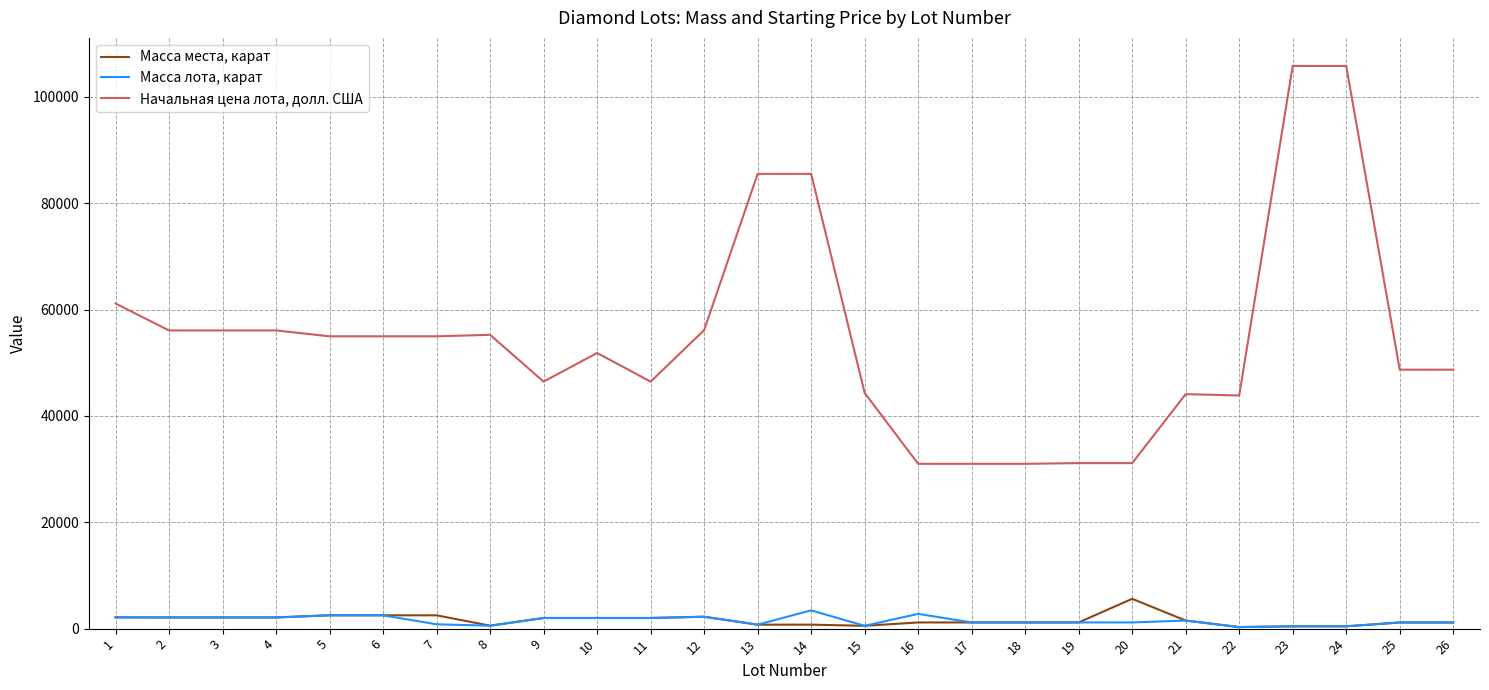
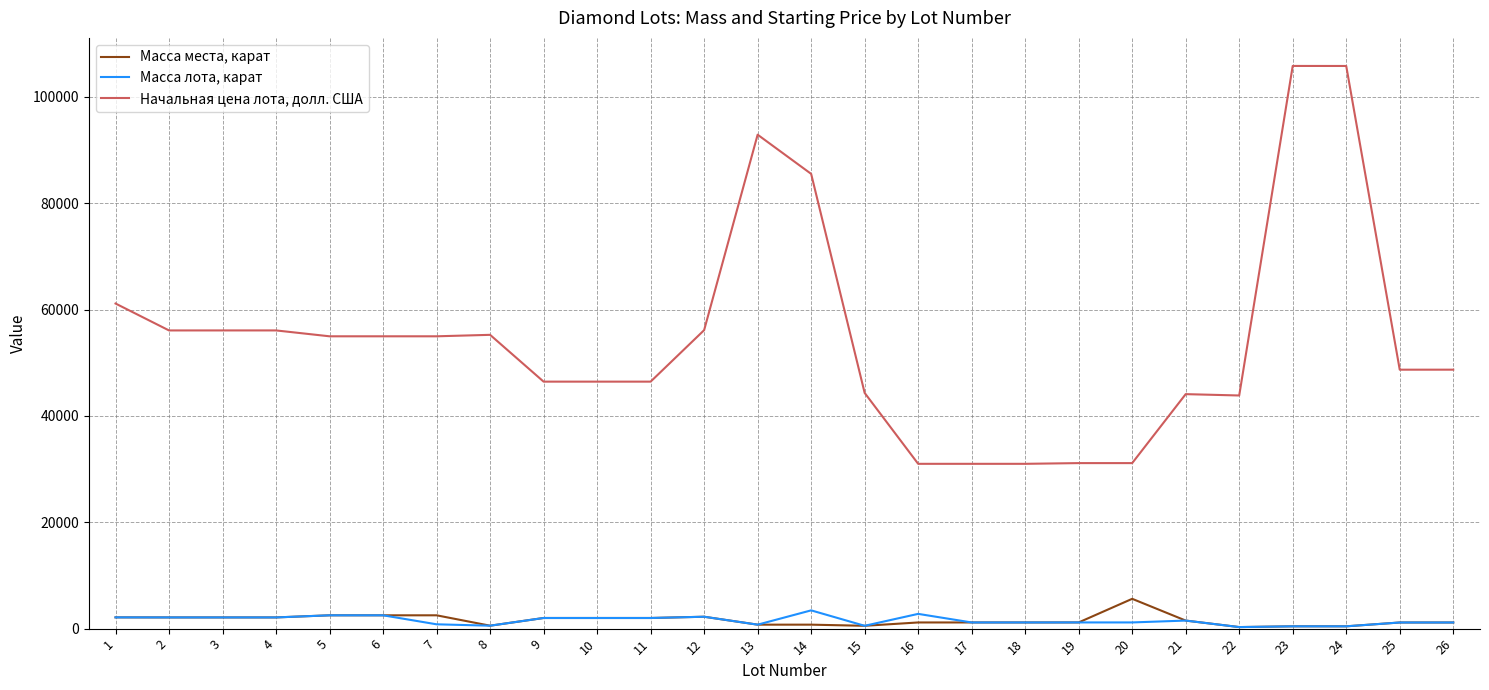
  {
    "Масса места, карат": {
      "7": 3000,
      "14": 1000,
      "16": 1000,
      "20": 6000
    },
    "Масса лота, карат": {
      "7": 1000,
      "14": 3000,
      "16": 3000,
      "20": 1000
    },
    "Начальная цена лота, долл. США": {
      "1": 61000,
      "2": 56000,
      "3": 56000,
      "4": 56000,
      "5": 55000,
      "6": 55000,
      "7": 55000,
      "8": 55000,
      "9": 46000,
-     "10": 52000,
+     "10": 46000,
      "11": 46000,
      "12": 56000,
-     "13": 86000,
+     "13": 93000,
      "14": 86000,
      "15": 44000,
      "16": 31000,
      "17": 31000,
      "18": 31000,
      "19": 31000,
      "20": 31000,
      "21": 44000,
      "22": 44000,
      "23": 106000,
      "24": 106000,
      "25": 49000,
      "26": 49000
    }
  }
